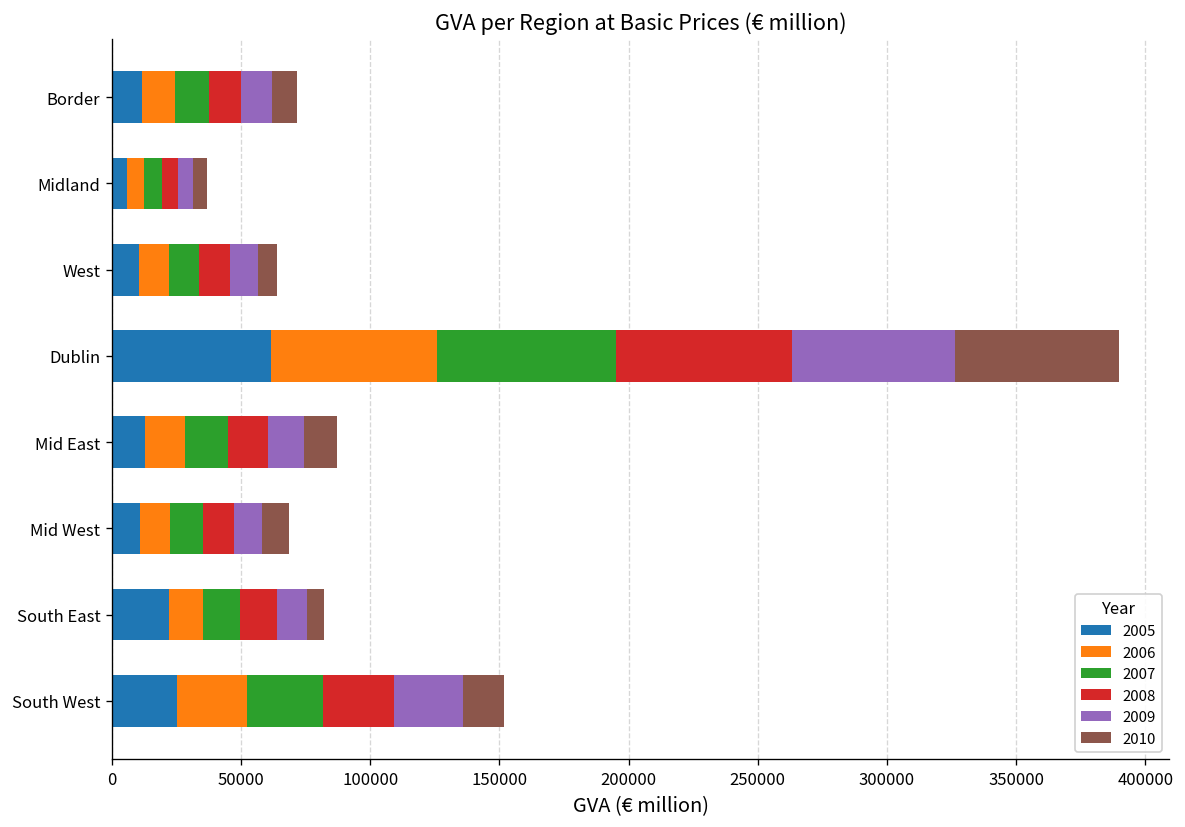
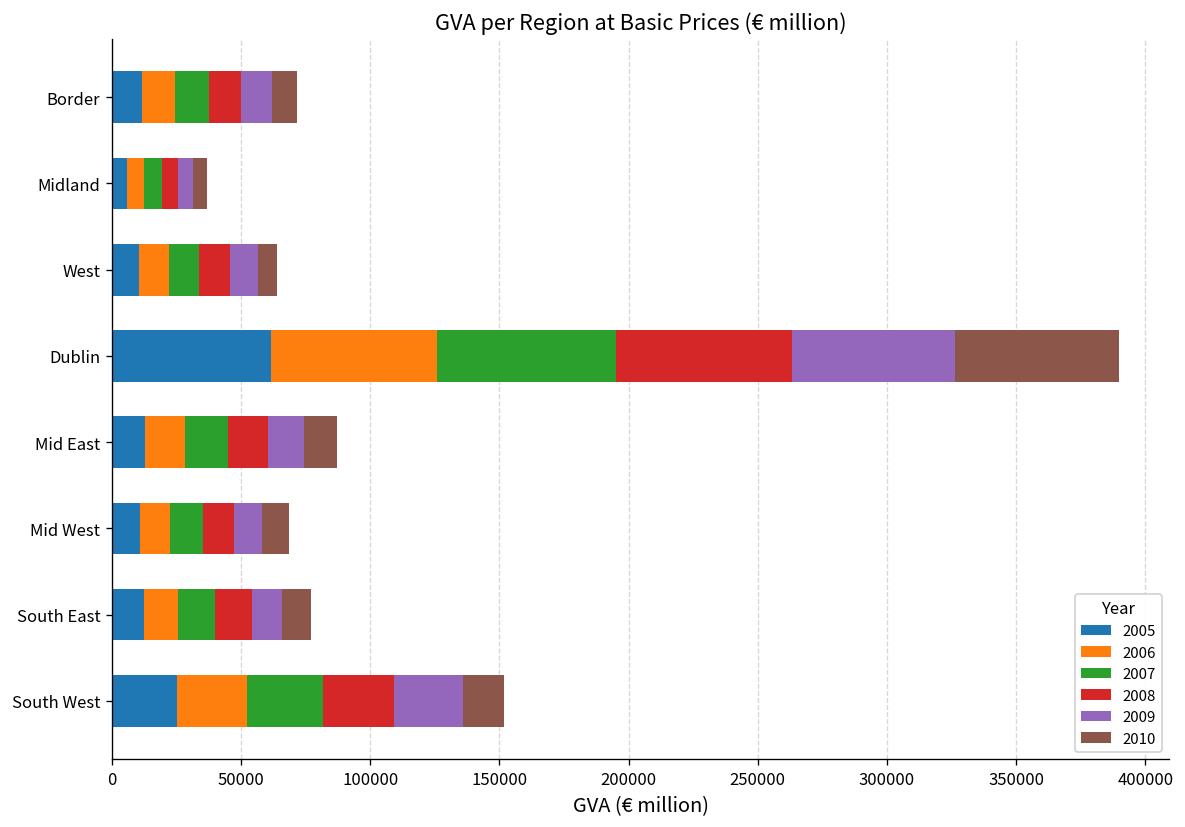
  {
    "2005": {
      "Border": 12000,
      "Midland": 6000,
      "West": 10000,
      "Dublin": 62000,
      "Mid East": 13000,
      "Mid West": 11000,
-     "South East": 22000,
+     "South East": 12000,
      "South West": 25000
    },
    "2006": {
      "Border": 13000,
      "Midland": 7000,
      "West": 11000,
      "Dublin": 64000,
      "Mid East": 15000,
      "Mid West": 12000,
      "South East": 13000,
      "South West": 27000
    },
    "2007": {
      "Border": 13000,
      "Midland": 7000,
      "West": 12000,
      "Dublin": 69000,
      "Mid East": 17000,
      "Mid West": 13000,
      "South East": 14000,
      "South West": 30000
    },
    "2008": {
      "Border": 13000,
      "Midland": 6000,
      "West": 12000,
      "Dublin": 68000,
      "Mid East": 15000,
      "Mid West": 12000,
      "South East": 14000,
      "South West": 27000
    },
    "2009": {
      "Border": 12000,
      "Midland": 6000,
      "West": 11000,
      "Dublin": 63000,
      "Mid East": 14000,
      "Mid West": 11000,
      "South East": 12000,
      "South West": 27000
    },
    "2010": {
      "Border": 10000,
      "Midland": 5000,
      "West": 7000,
      "Dublin": 64000,
      "Mid East": 13000,
      "Mid West": 11000,
-     "South East": 7000,
+     "South East": 11000,
      "South West": 16000
    }
  }
